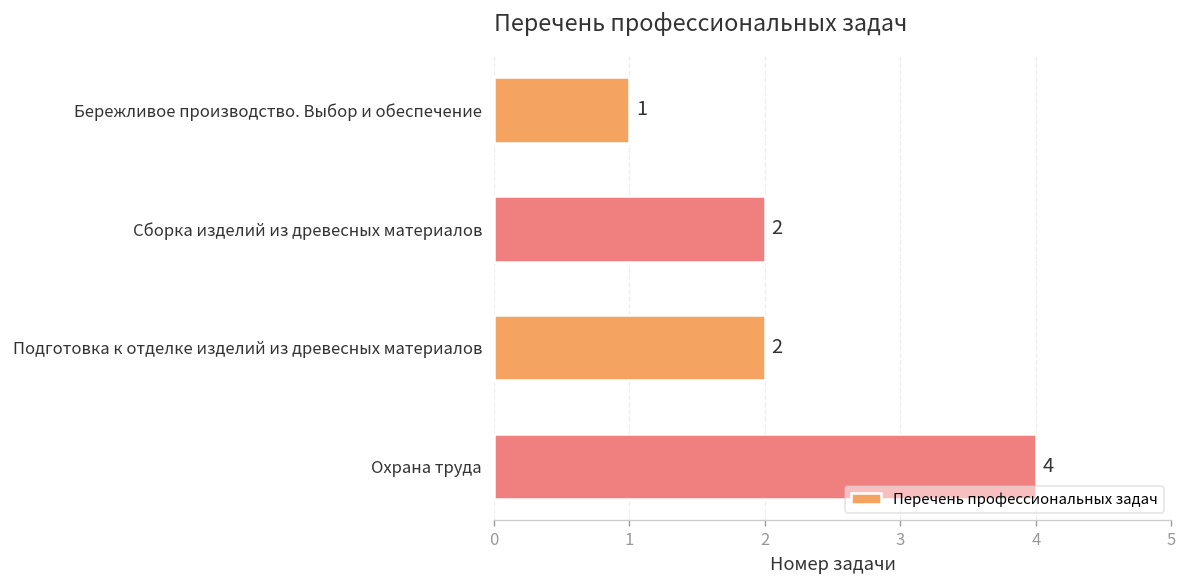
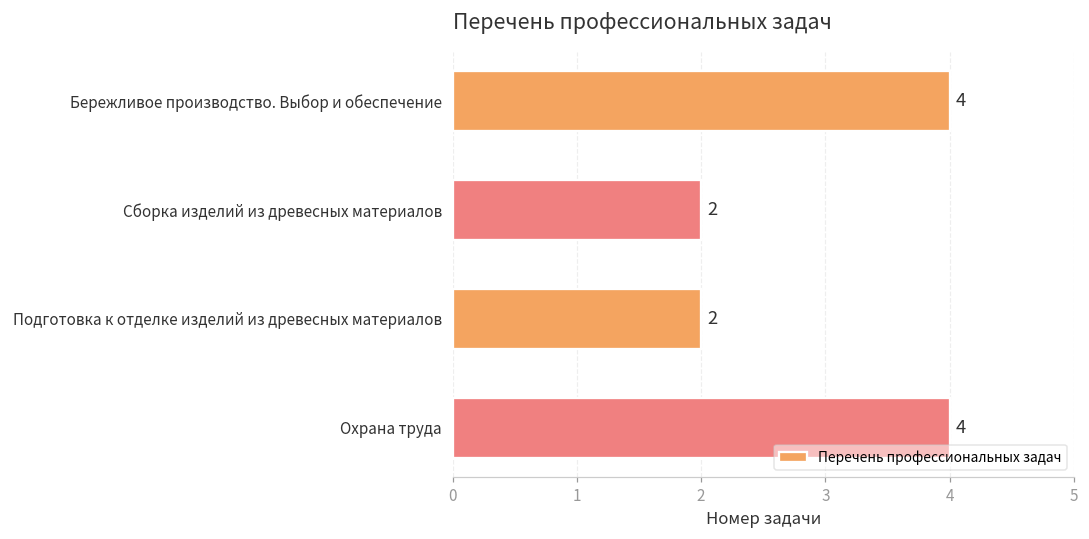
  {
-   "Бережливое производство. Выбор и обеспечение": 1,
+   "Бережливое производство. Выбор и обеспечение": 4,
    "Сборка изделий из древесных материалов": 2,
    "Подготовка к отделке изделий из древесных материалов": 2,
    "Охрана труда": 4
  }
